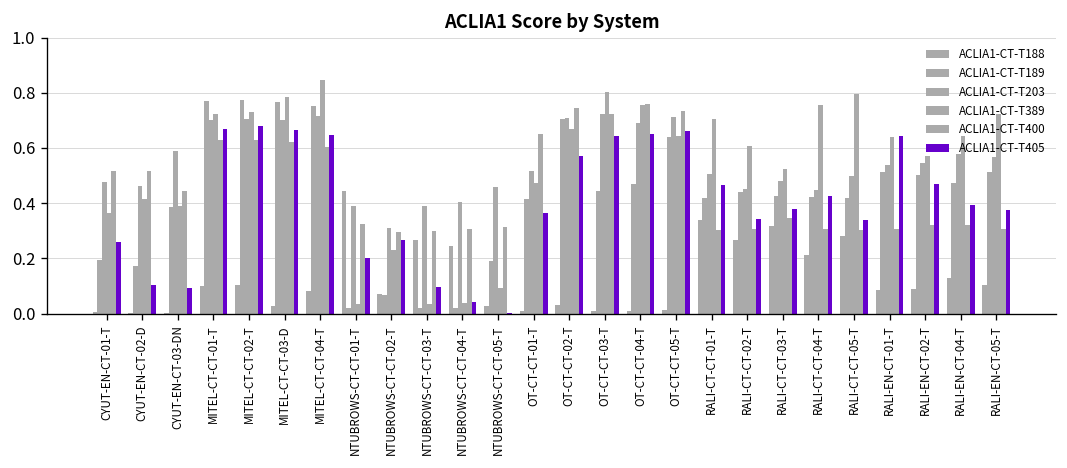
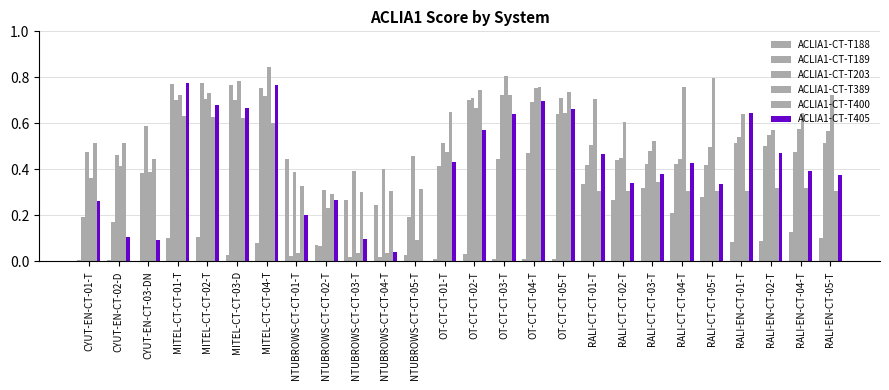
  {
    "ACLIA1-CT-T405": {
      "CYUT-EN-CT-01-T": 0.26,
      "CYUT-EN-CT-02-D": 0.10,
      "CYUT-EN-CT-03-DN": 0.09,
-     "MITEL-CT-CT-01-T": 0.67,
+     "MITEL-CT-CT-01-T": 0.78,
      "MITEL-CT-CT-02-T": 0.68,
      "MITEL-CT-CT-03-D": 0.67,
-     "MITEL-CT-CT-04-T": 0.65,
+     "MITEL-CT-CT-04-T": 0.77,
      "NTUBROWS-CT-CT-01-T": 0.20,
      "NTUBROWS-CT-CT-02-T": 0.27,
      "NTUBROWS-CT-CT-03-T": 0.10,
      "NTUBROWS-CT-CT-04-T": 0.04,
-     "OT-CT-CT-01-T": 0.36,
+     "OT-CT-CT-01-T": 0.43,
      "OT-CT-CT-02-T": 0.57,
      "OT-CT-CT-03-T": 0.64,
-     "OT-CT-CT-04-T": 0.65,
+     "OT-CT-CT-04-T": 0.70,
      "OT-CT-CT-05-T": 0.66,
      "RALI-CT-CT-01-T": 0.47,
      "RALI-CT-CT-02-T": 0.34,
      "RALI-CT-CT-03-T": 0.38,
      "RALI-CT-CT-04-T": 0.43,
      "RALI-CT-CT-05-T": 0.34,
      "RALI-EN-CT-01-T": 0.64,
      "RALI-EN-CT-02-T": 0.47,
      "RALI-EN-CT-04-T": 0.39,
      "RALI-EN-CT-05-T": 0.38
    }
  }
